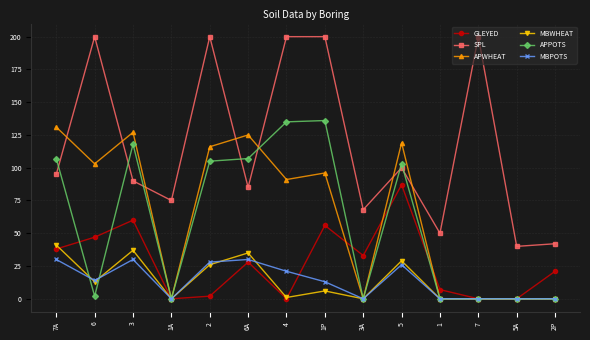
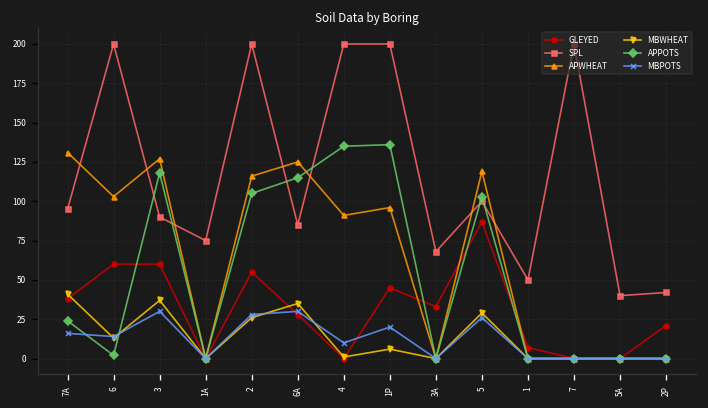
  {
    "GLEYED": {
      "7A": 38,
-     "6": 47,
+     "6": 60,
      "3": 60,
-     "2": 2,
+     "2": 55,
      "6A": 28,
-     "1P": 56,
+     "1P": 45,
      "3A": 33,
      "5": 87,
      "1": 7,
      "2P": 21
    },
    "SPL": {
      "7A": 95,
      "6": 200,
      "3": 90,
      "1A": 75,
      "2": 200,
      "6A": 85,
      "4": 200,
      "1P": 200,
      "3A": 68,
      "5": 100,
      "1": 50,
      "5A": 40,
      "2P": 42
    },
    "APPOTS": {
-     "7A": 107,
+     "7A": 24,
      "6": 2,
      "3": 118,
      "2": 105,
-     "6A": 107,
+     "6A": 115,
      "4": 135,
      "1P": 136,
      "5": 103
    },
    "MBPOTS": {
-     "7A": 30,
+     "7A": 16,
      "3": 30,
      "2": 28,
      "6A": 30,
-     "4": 21,
-     "1P": 13,
+     "4": 10,
+     "1P": 20,
      "5": 26
    }
  }
